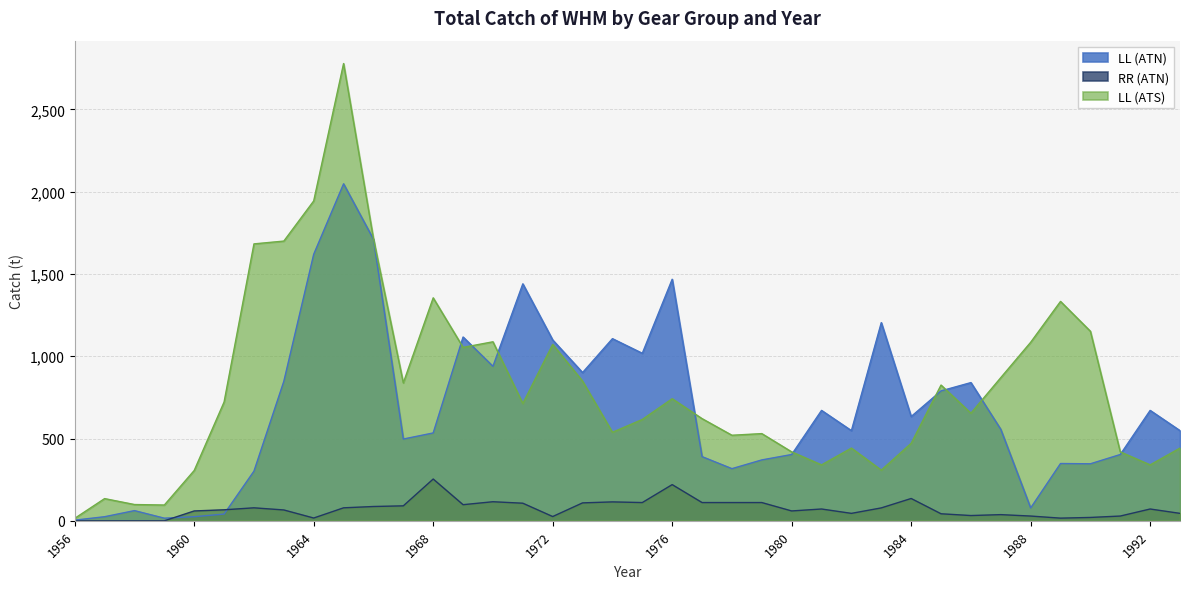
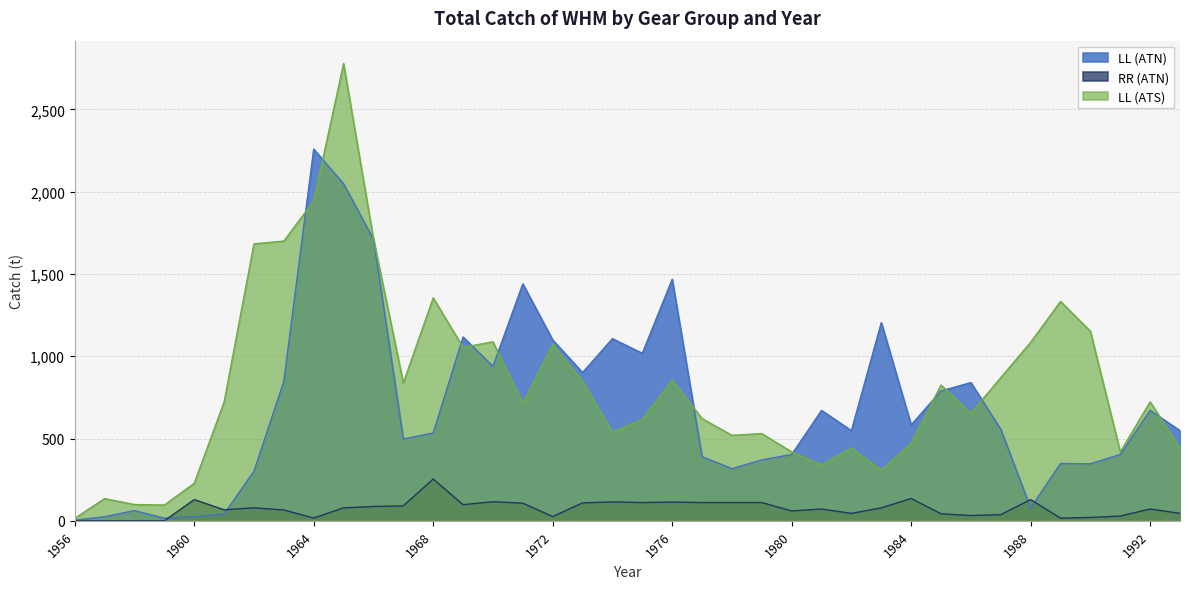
  {
    "LL (ATN)": {
      "1960": "30",
-     "1964": "1,620",
+     "1964": "2,260",
      "1968": "530",
      "1972": "1,100",
      "1976": "1,470",
      "1980": "400",
-     "1984": "630",
+     "1984": "580",
      "1988": "80",
      "1992": "670"
    },
    "RR (ATN)": {
-     "1960": "60",
+     "1960": "130",
      "1964": "20",
      "1968": "250",
      "1972": "30",
-     "1976": "220",
+     "1976": "110",
      "1980": "60",
      "1984": "140",
-     "1988": "30",
+     "1988": "130",
      "1992": "70"
    },
    "LL (ATS)": {
-     "1960": "310",
+     "1960": "230",
      "1964": "1,940",
      "1968": "1,360",
      "1972": "1,070",
-     "1976": "740",
+     "1976": "860",
      "1980": "420",
      "1984": "470",
      "1988": "1,080",
-     "1992": "340"
+     "1992": "720"
    }
  }
